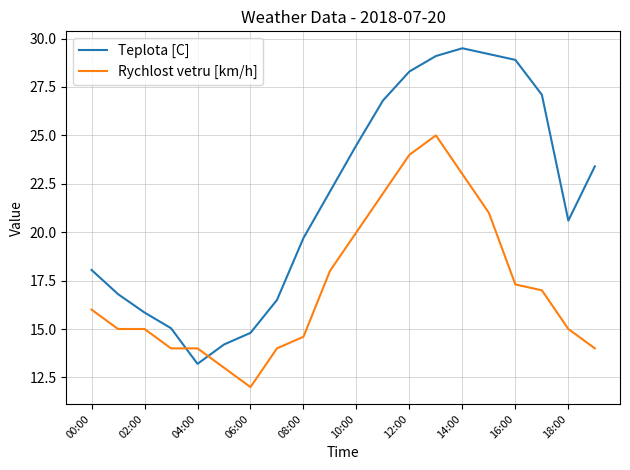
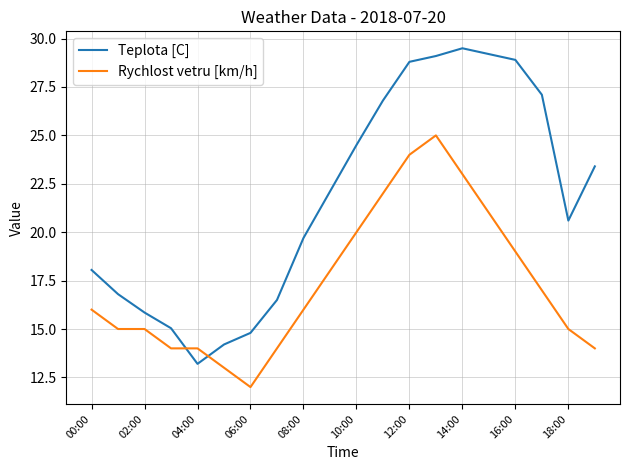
  {
    "Teplota [C]": {
      "00:00": 18.1,
      "02:00": 15.9,
      "04:00": 13.2,
      "06:00": 14.8,
      "08:00": 19.7,
      "10:00": 24.5,
-     "12:00": 28.3,
+     "12:00": 28.8,
      "14:00": 29.5,
      "16:00": 28.9,
      "18:00": 20.6
    },
    "Rychlost vetru [km/h]": {
      "00:00": 16.0,
      "02:00": 15.0,
      "04:00": 14.0,
      "06:00": 12.0,
-     "08:00": 14.6,
+     "08:00": 16.0,
      "10:00": 20.0,
      "12:00": 24.0,
      "14:00": 23.0,
-     "16:00": 17.3,
+     "16:00": 19.0,
      "18:00": 15.0
    }
  }
